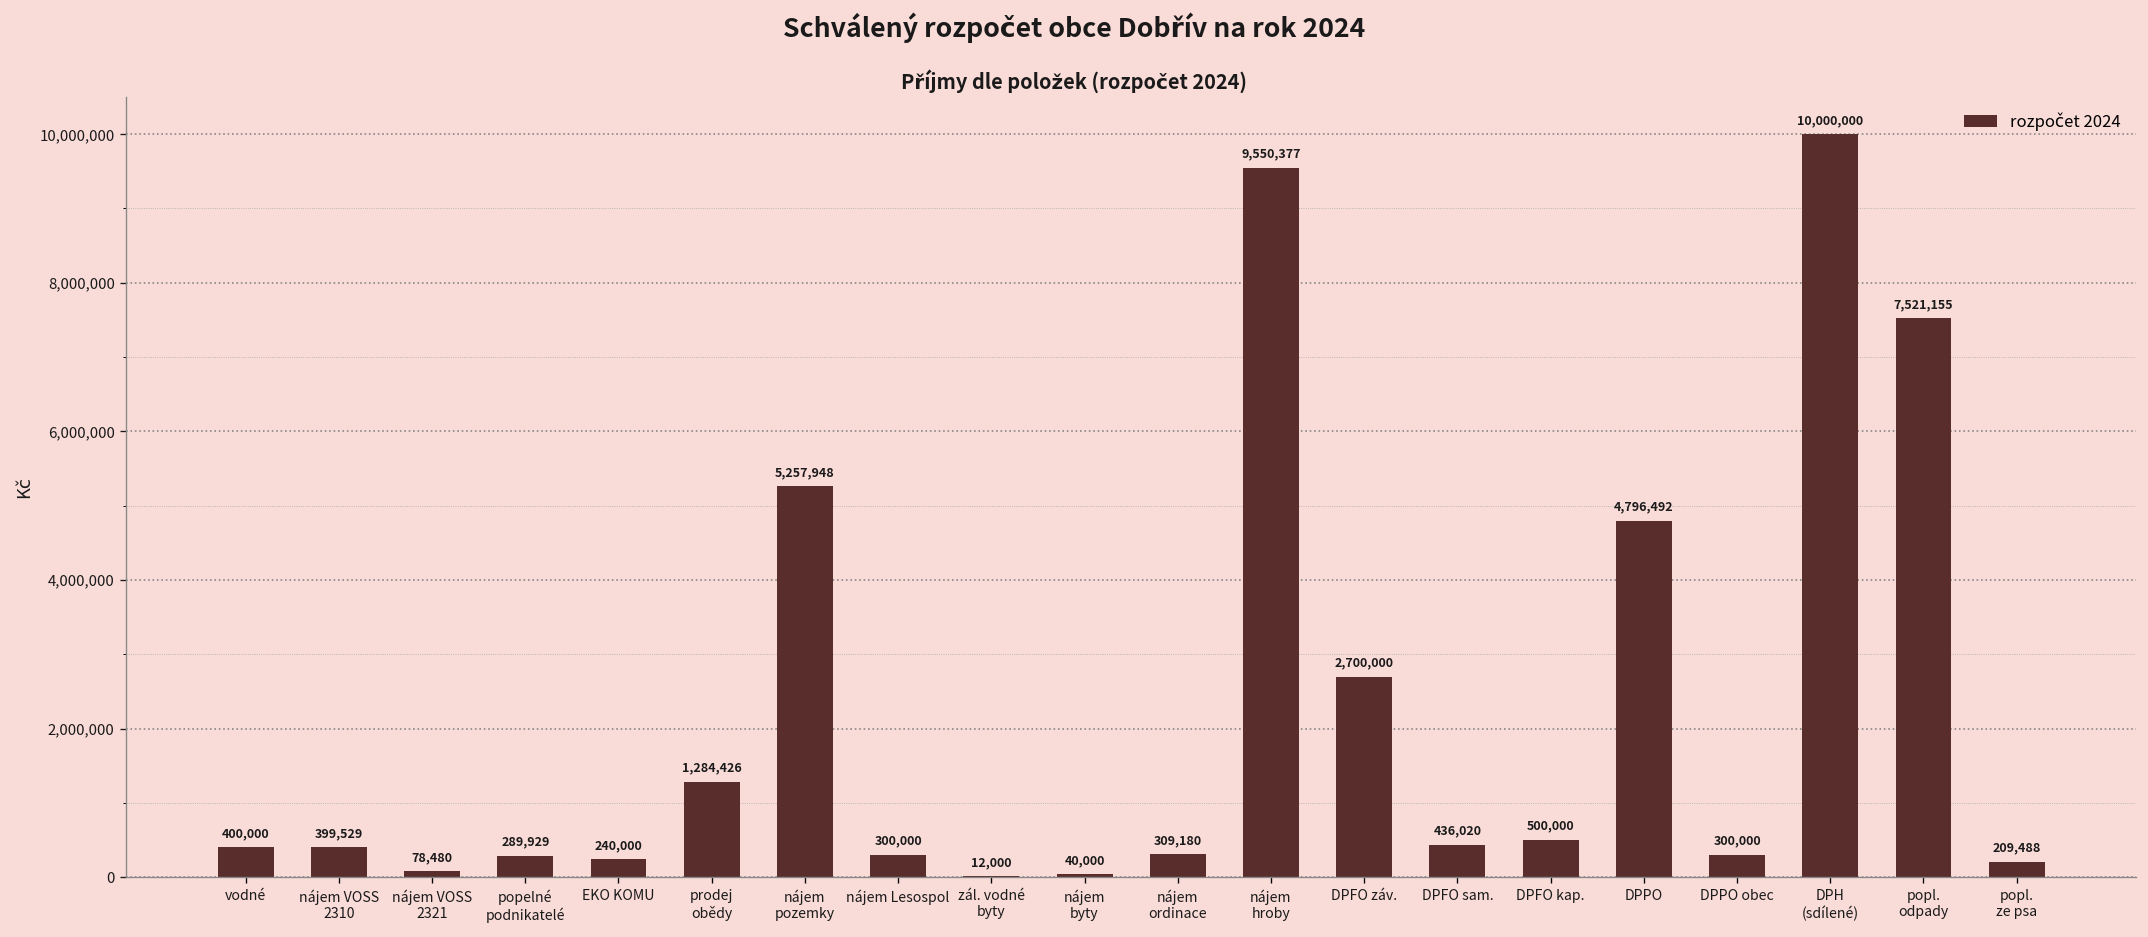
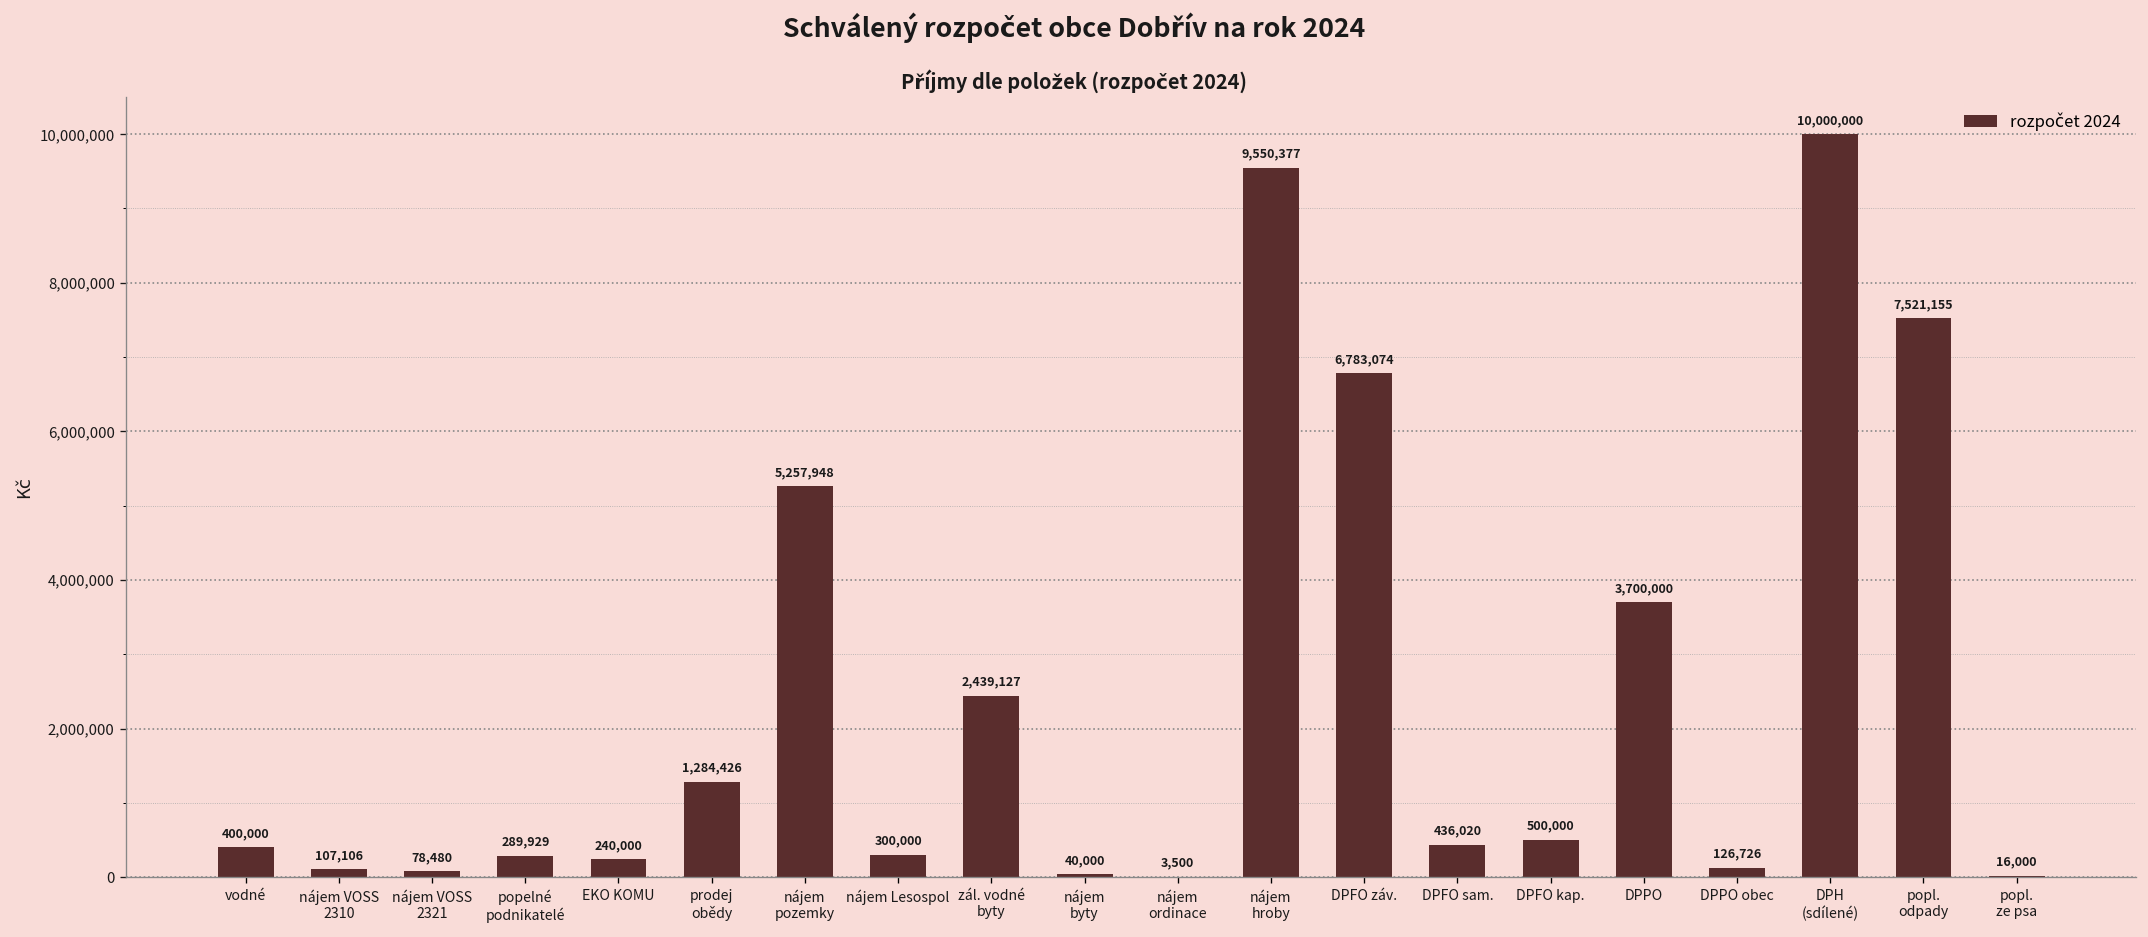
  {
    "vodné": "400,000",
-   "nájem VOSS 2310": "399,529",
+   "nájem VOSS 2310": "107,106",
    "nájem VOSS 2321": "78,480",
    "popelné podnikatelé": "289,929",
    "EKO KOMU": "240,000",
    "prodej obědy": "1,284,426",
    "nájem pozemky": "5,257,948",
    "nájem Lesospol": "300,000",
-   "zál. vodné byty": "12,000",
+   "zál. vodné byty": "2,439,127",
    "nájem byty": "40,000",
-   "nájem ordinace": "309,180",
+   "nájem ordinace": "3,500",
    "nájem hroby": "9,550,377",
-   "DPFO záv.": "2,700,000",
+   "DPFO záv.": "6,783,074",
    "DPFO sam.": "436,020",
    "DPFO kap.": "500,000",
-   "DPPO": "4,796,492",
-   "DPPO obec": "300,000",
+   "DPPO": "3,700,000",
+   "DPPO obec": "126,726",
    "DPH (sdílené)": "10,000,000",
    "popl. odpady": "7,521,155",
-   "popl. ze psa": "209,488"
+   "popl. ze psa": "16,000"
  }
